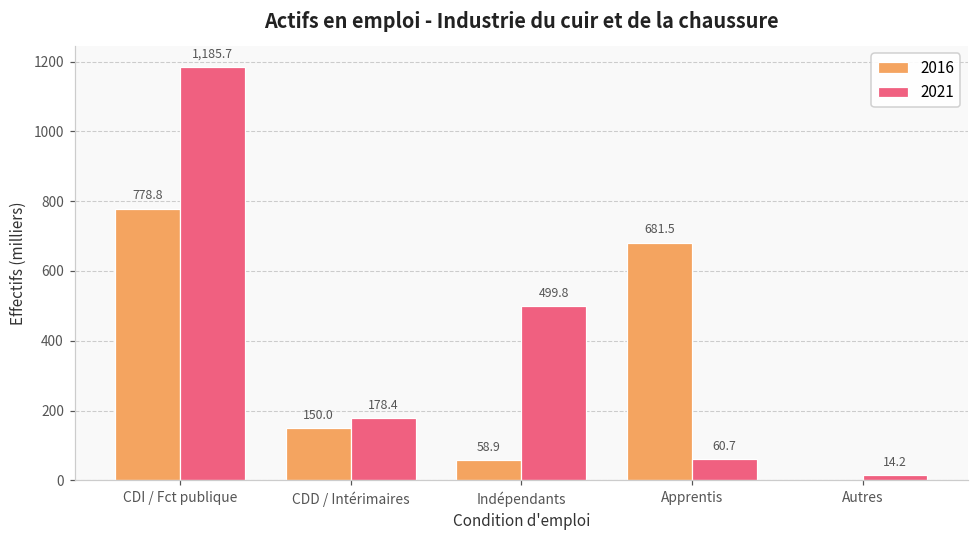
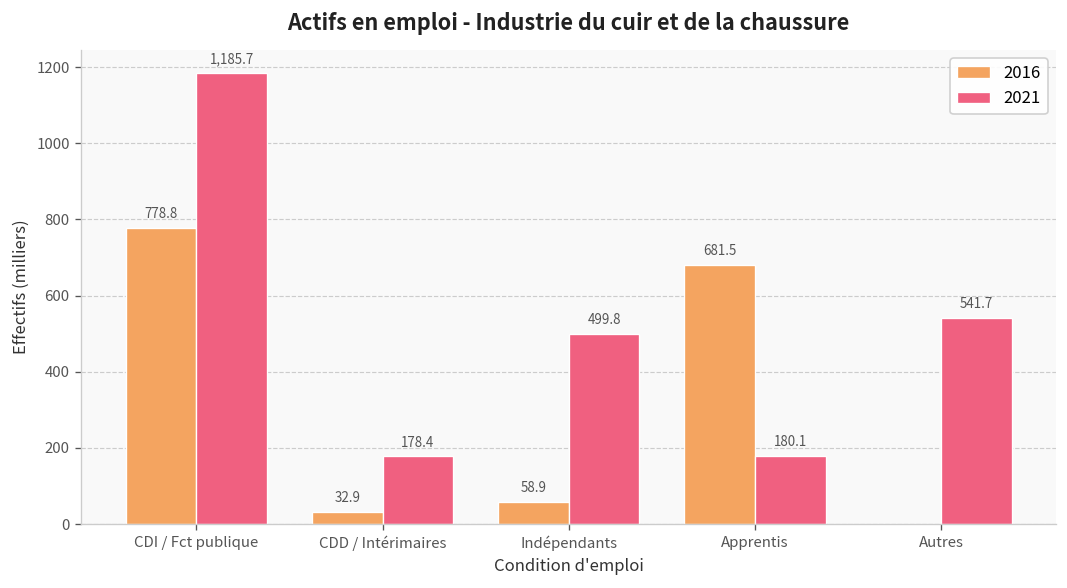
  {
    "2016": {
      "CDI / Fct publique": "778.8",
-     "CDD / Intérimaires": "150.0",
+     "CDD / Intérimaires": "32.9",
      "Indépendants": "58.9",
      "Apprentis": "681.5"
    },
    "2021": {
      "CDI / Fct publique": "1,185.7",
      "CDD / Intérimaires": "178.4",
      "Indépendants": "499.8",
-     "Apprentis": "60.7",
-     "Autres": "14.2"
+     "Apprentis": "180.1",
+     "Autres": "541.7"
    }
  }
